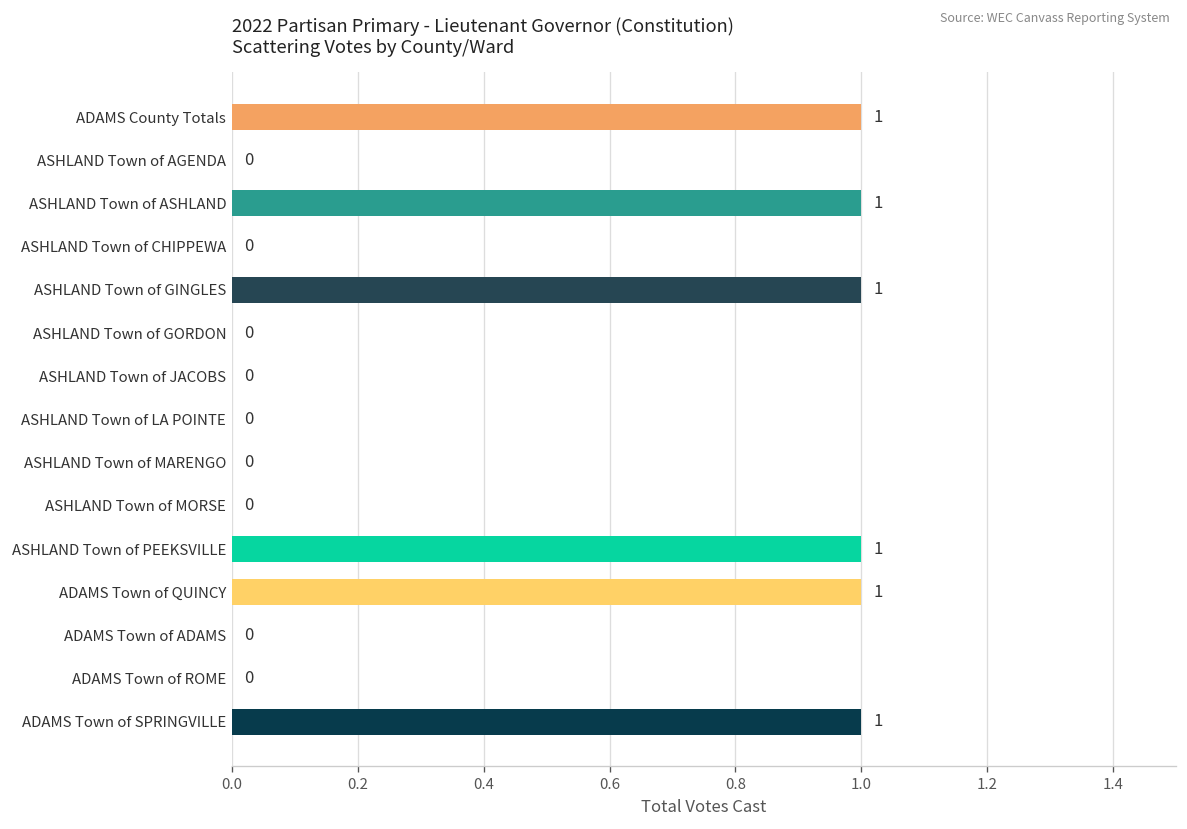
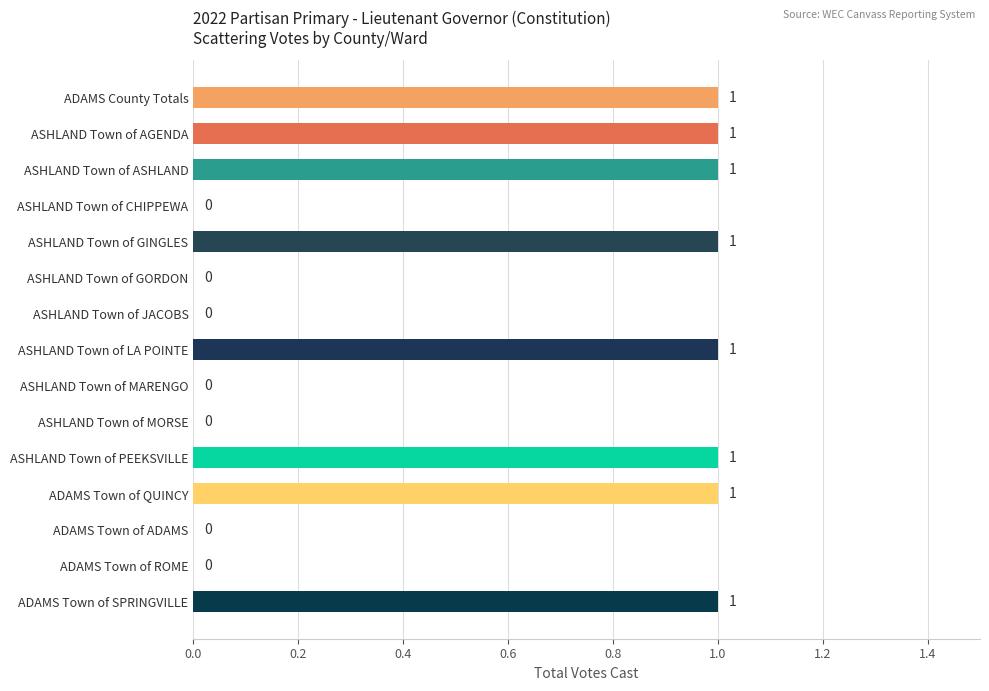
  {
    "ADAMS County Totals": 1,
-   "ASHLAND Town of AGENDA": 0,
+   "ASHLAND Town of AGENDA": 1,
    "ASHLAND Town of ASHLAND": 1,
    "ASHLAND Town of CHIPPEWA": 0,
    "ASHLAND Town of GINGLES": 1,
    "ASHLAND Town of GORDON": 0,
    "ASHLAND Town of JACOBS": 0,
-   "ASHLAND Town of LA POINTE": 0,
+   "ASHLAND Town of LA POINTE": 1,
    "ASHLAND Town of MARENGO": 0,
    "ASHLAND Town of MORSE": 0,
    "ASHLAND Town of PEEKSVILLE": 1,
    "ADAMS Town of QUINCY": 1,
    "ADAMS Town of ADAMS": 0,
    "ADAMS Town of ROME": 0,
    "ADAMS Town of SPRINGVILLE": 1
  }
